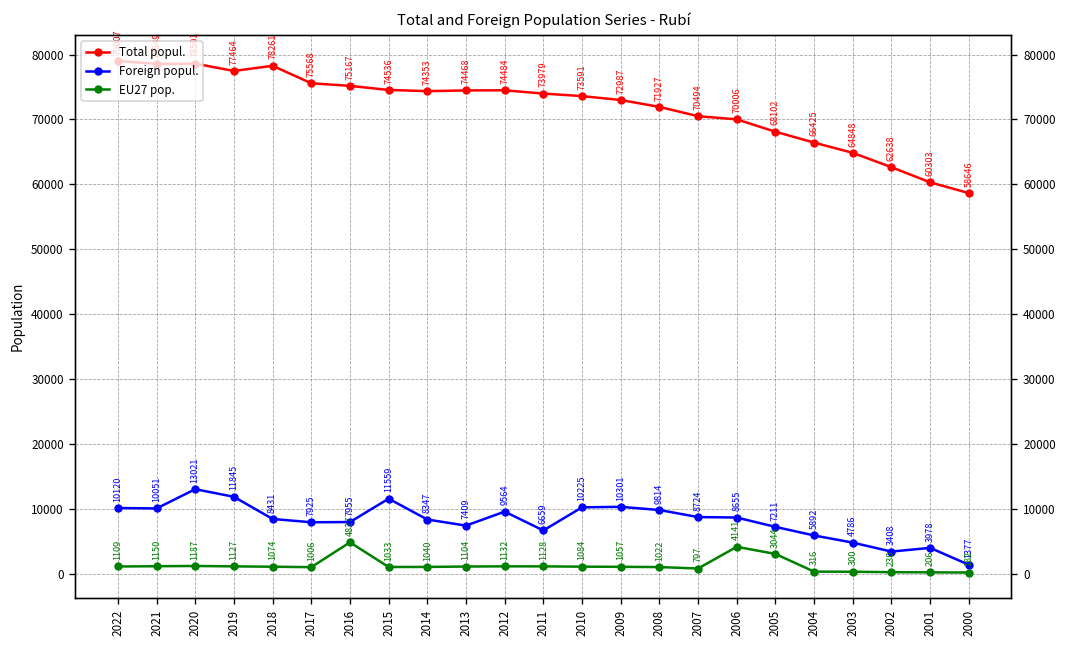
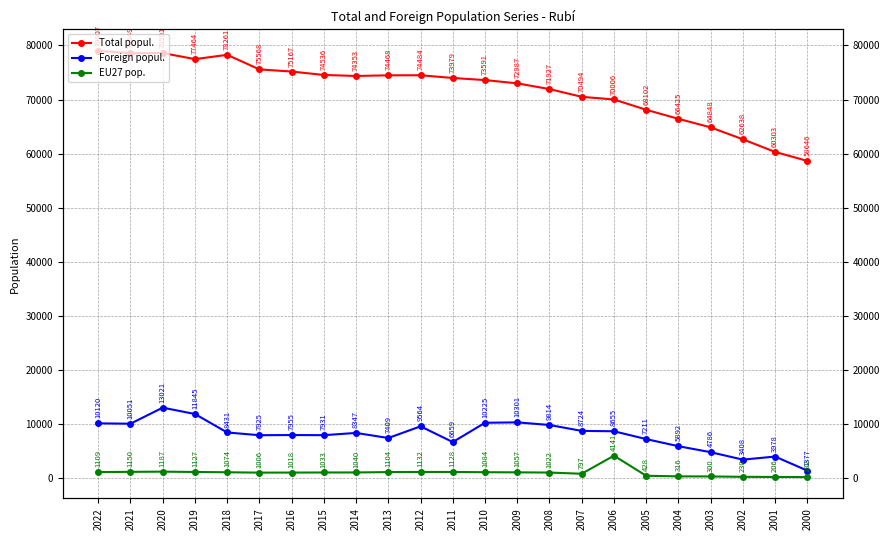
  {
    "Total popul.": {
      "2019": 77464,
      "2018": 78261,
      "2017": 75568,
      "2016": 75167,
      "2015": 74536,
      "2014": 74353,
      "2013": 74468,
      "2012": 74484,
      "2011": 73979,
      "2010": 73591,
      "2009": 72987,
      "2008": 71927,
      "2007": 70494,
      "2006": 70006,
      "2005": 68102,
      "2004": 66425,
      "2003": 64848,
      "2002": 62638,
      "2001": 60303,
      "2000": 58646
    },
    "Foreign popul.": {
      "2022": 10120,
      "2021": 10051,
      "2020": 13021,
      "2019": 11845,
      "2018": 8431,
      "2017": 7925,
      "2016": 7955,
-     "2015": 11559,
+     "2015": 7931,
      "2014": 8347,
      "2013": 7409,
      "2012": 9564,
      "2011": 6659,
      "2010": 10225,
      "2009": 10301,
      "2008": 9814,
      "2007": 8724,
      "2006": 8655,
      "2005": 7211,
      "2004": 5892,
      "2003": 4786,
      "2002": 3408,
      "2001": 3978
    },
    "EU27 pop.": {
      "2022": 1109,
      "2021": 1150,
      "2020": 1187,
      "2019": 1127,
      "2018": 1074,
      "2017": 1006,
-     "2016": 4827,
+     "2016": 1018,
      "2015": 1033,
      "2014": 1040,
      "2013": 1104,
      "2012": 1132,
      "2011": 1128,
      "2010": 1084,
      "2009": 1057,
      "2008": 1022,
      "2007": 797,
      "2006": 4141,
-     "2005": 3044,
+     "2005": 428,
      "2004": 316,
      "2003": 300,
      "2001": 206
    }
  }
